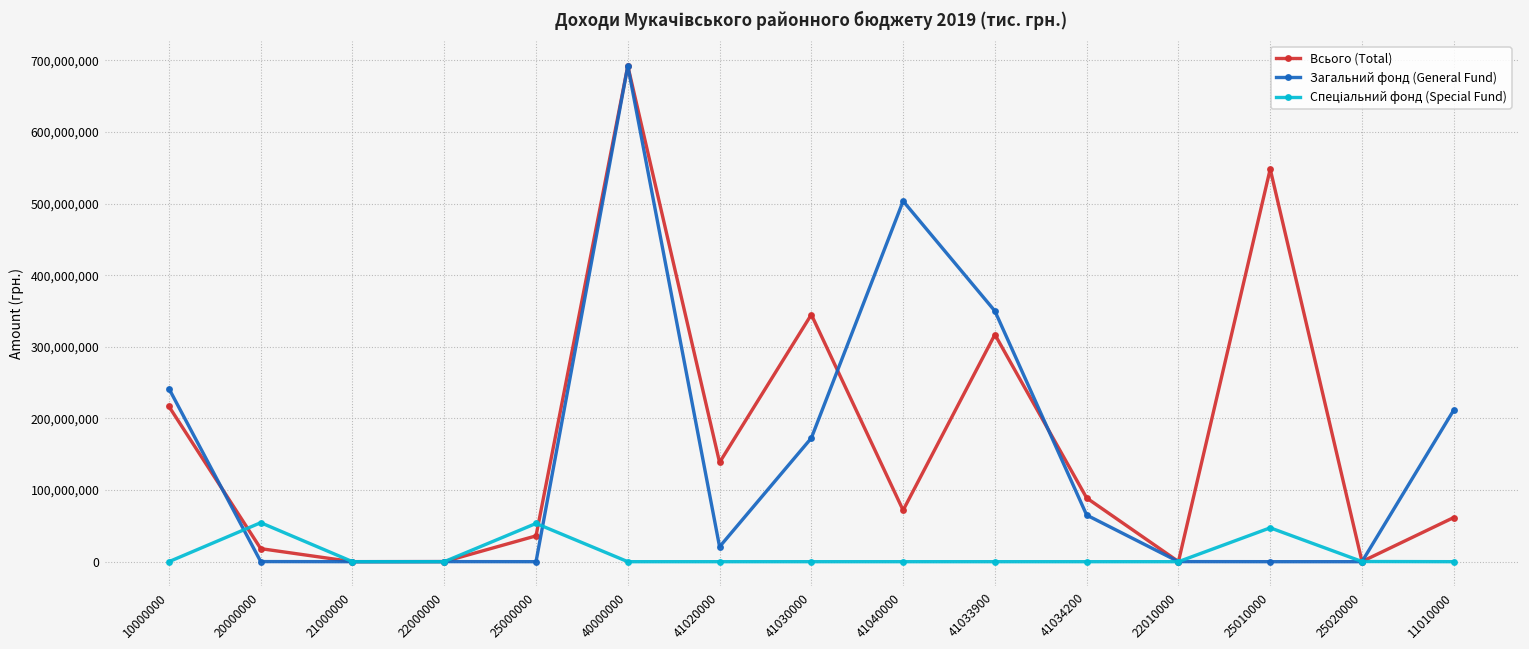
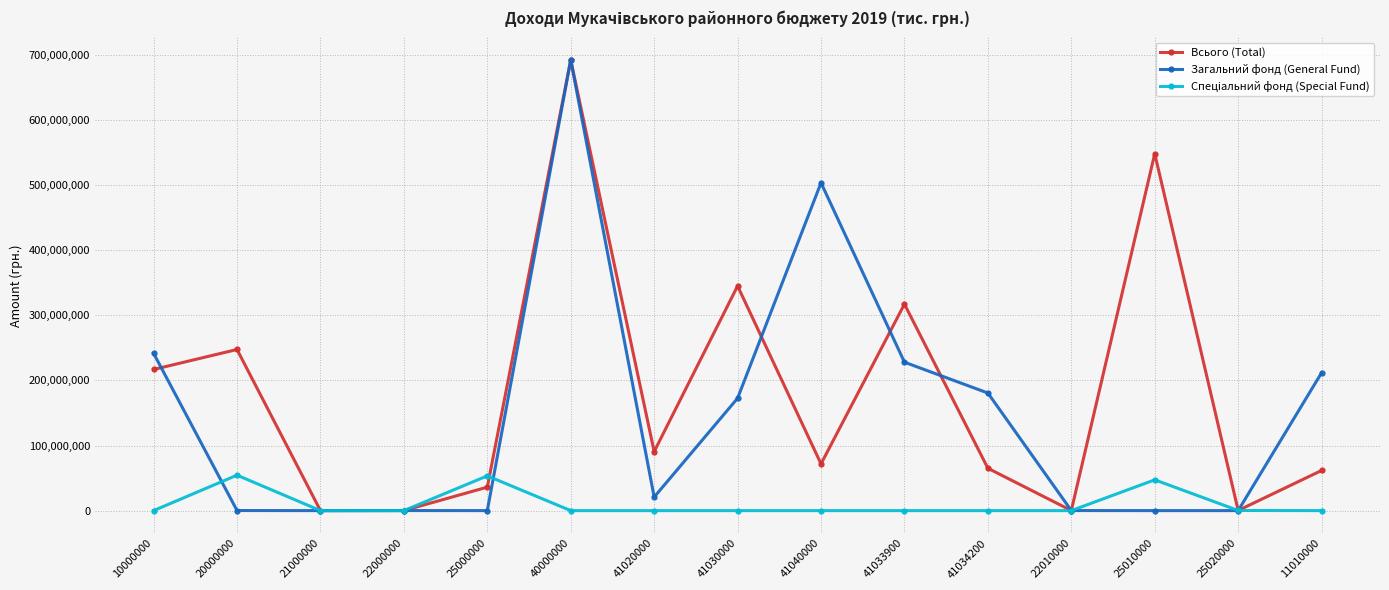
  {
    "Всього (Total)": {
      "10000000": "220,000,000",
-     "20000000": "20,000,000",
+     "20000000": "250,000,000",
      "25000000": "40,000,000",
-     "41020000": "140,000,000",
+     "41020000": "90,000,000",
      "41030000": "350,000,000",
      "41040000": "70,000,000",
      "41033900": "320,000,000",
-     "41034200": "90,000,000",
+     "41034200": "70,000,000",
      "25010000": "550,000,000",
      "11010000": "60,000,000"
    },
    "Загальний фонд (General Fund)": {
      "10000000": "240,000,000",
      "20000000": "0",
      "25000000": "0",
      "41020000": "20,000,000",
      "41030000": "170,000,000",
      "41040000": "500,000,000",
-     "41033900": "350,000,000",
-     "41034200": "70,000,000",
+     "41033900": "230,000,000",
+     "41034200": "180,000,000",
      "25010000": "0",
      "11010000": "210,000,000"
    },
    "Спеціальний фонд (Special Fund)": {
      "10000000": "0",
      "20000000": "50,000,000",
      "25000000": "50,000,000",
      "40000000": "0",
      "41020000": "0",
      "41030000": "0",
      "41040000": "0",
      "41033900": "0",
      "41034200": "0",
      "25010000": "50,000,000",
      "11010000": "0"
    }
  }
